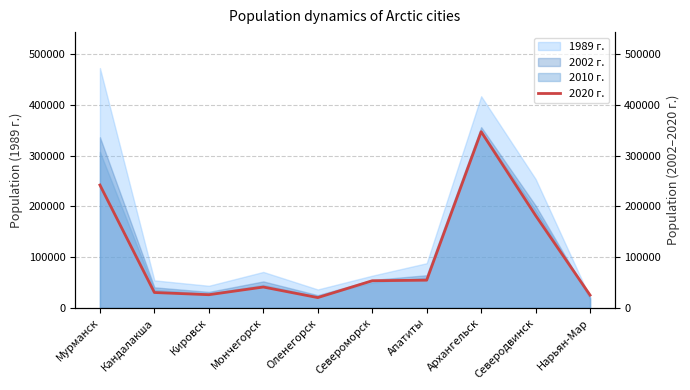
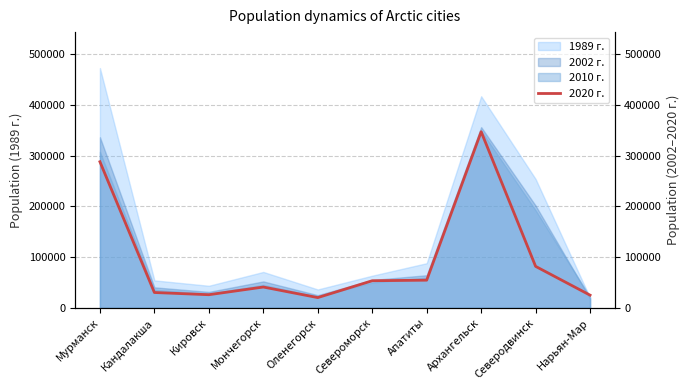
  {
    "2020 г.": {
-     "Мурманск": 240000,
+     "Мурманск": 290000,
      "Кандалакша": 30000,
      "Кировск": 30000,
      "Мончегорск": 40000,
      "Оленегорск": 20000,
      "Североморск": 50000,
      "Апатиты": 50000,
      "Архангельск": 350000,
-     "Северодвинск": 180000,
+     "Северодвинск": 80000,
      "Нарьян-Мар": 30000
    }
  }
